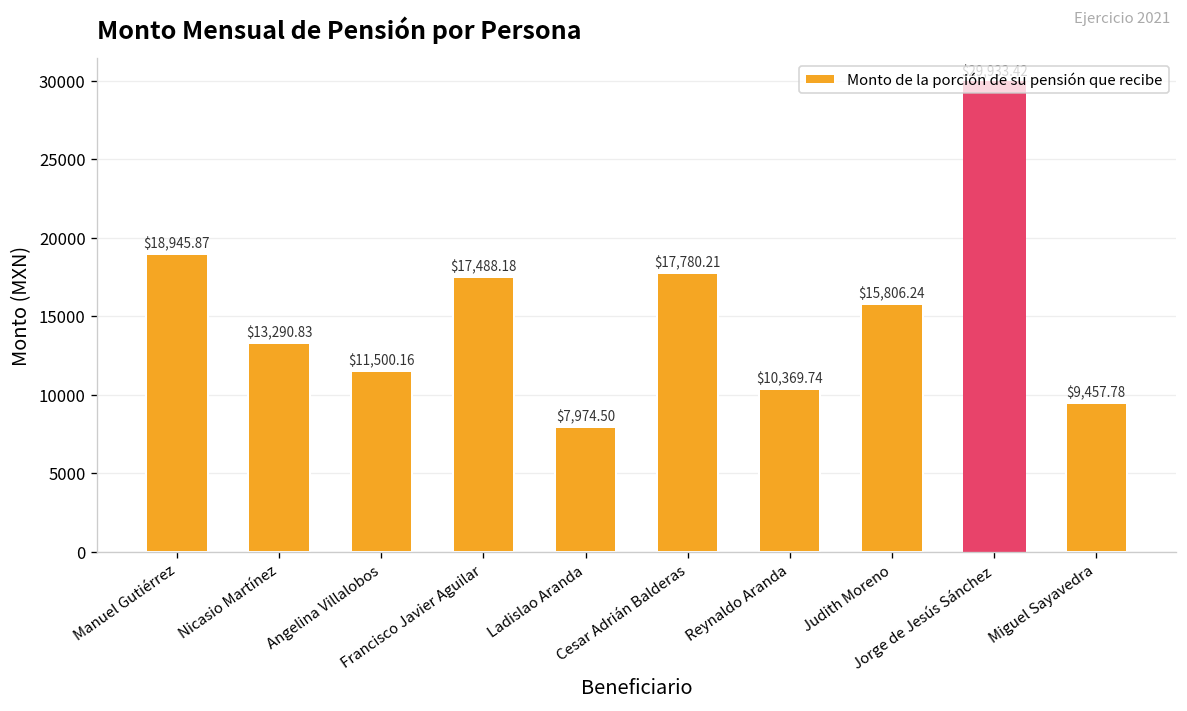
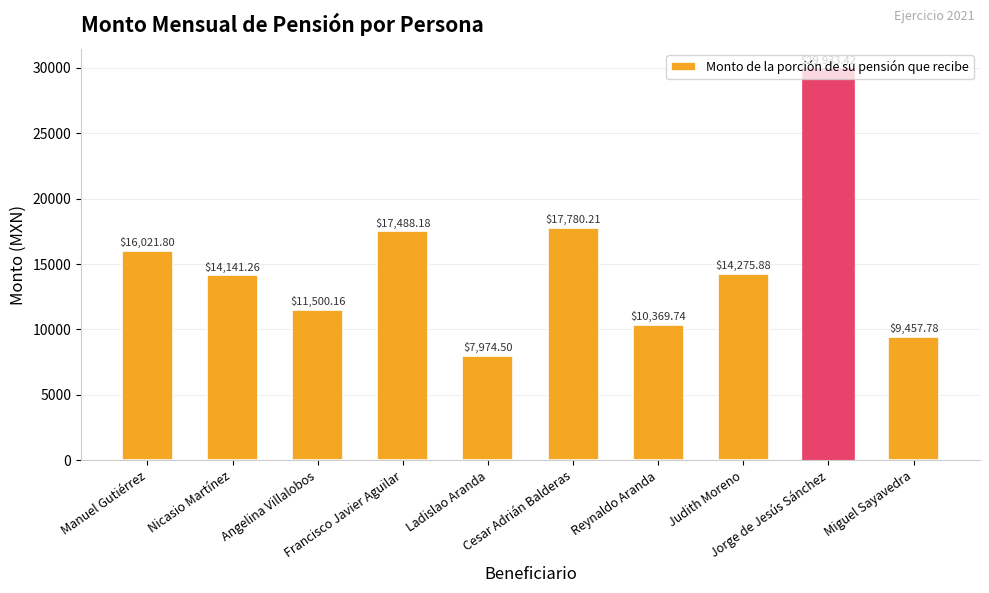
  {
-   "Manuel Gutiérrez": "$18,945.87",
-   "Nicasio Martínez": "$13,290.83",
+   "Manuel Gutiérrez": "$16,021.80",
+   "Nicasio Martínez": "$14,141.26",
    "Angelina Villalobos": "$11,500.16",
    "Francisco Javier Aguilar": "$17,488.18",
    "Ladislao Aranda": "$7,974.50",
    "Cesar Adrián Balderas": "$17,780.21",
    "Reynaldo Aranda": "$10,369.74",
-   "Judith Moreno": "$15,806.24",
+   "Judith Moreno": "$14,275.88",
    "Miguel Sayavedra": "$9,457.78"
  }
